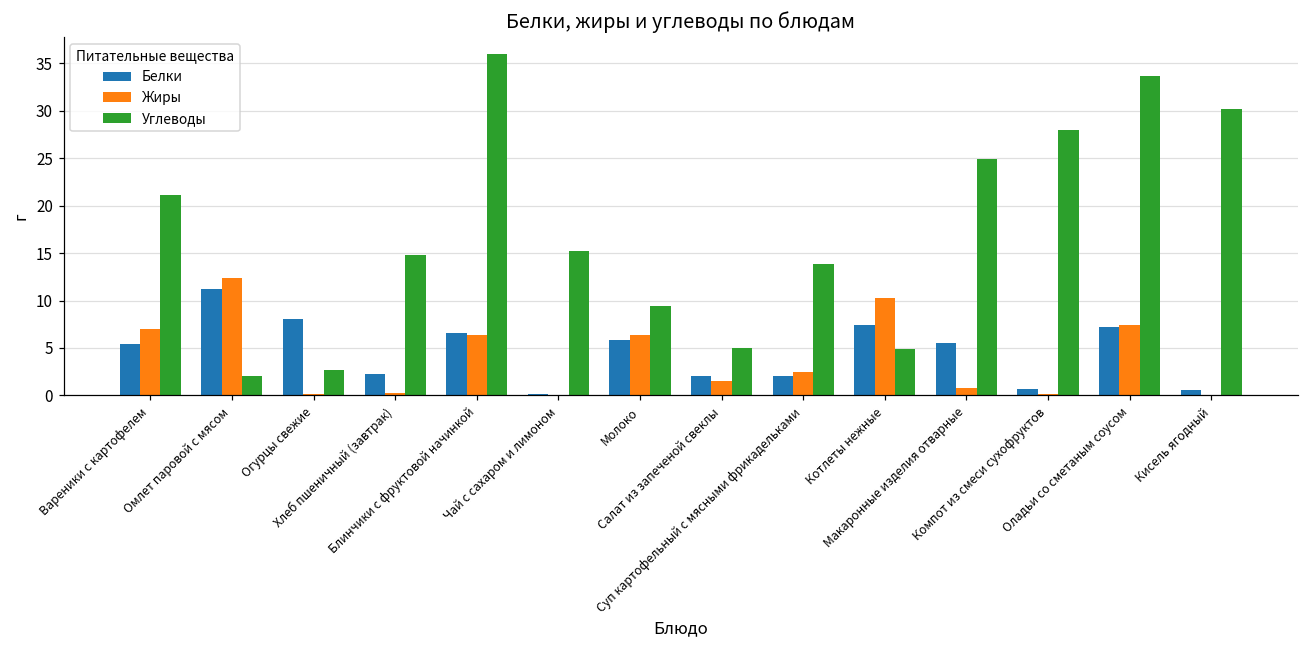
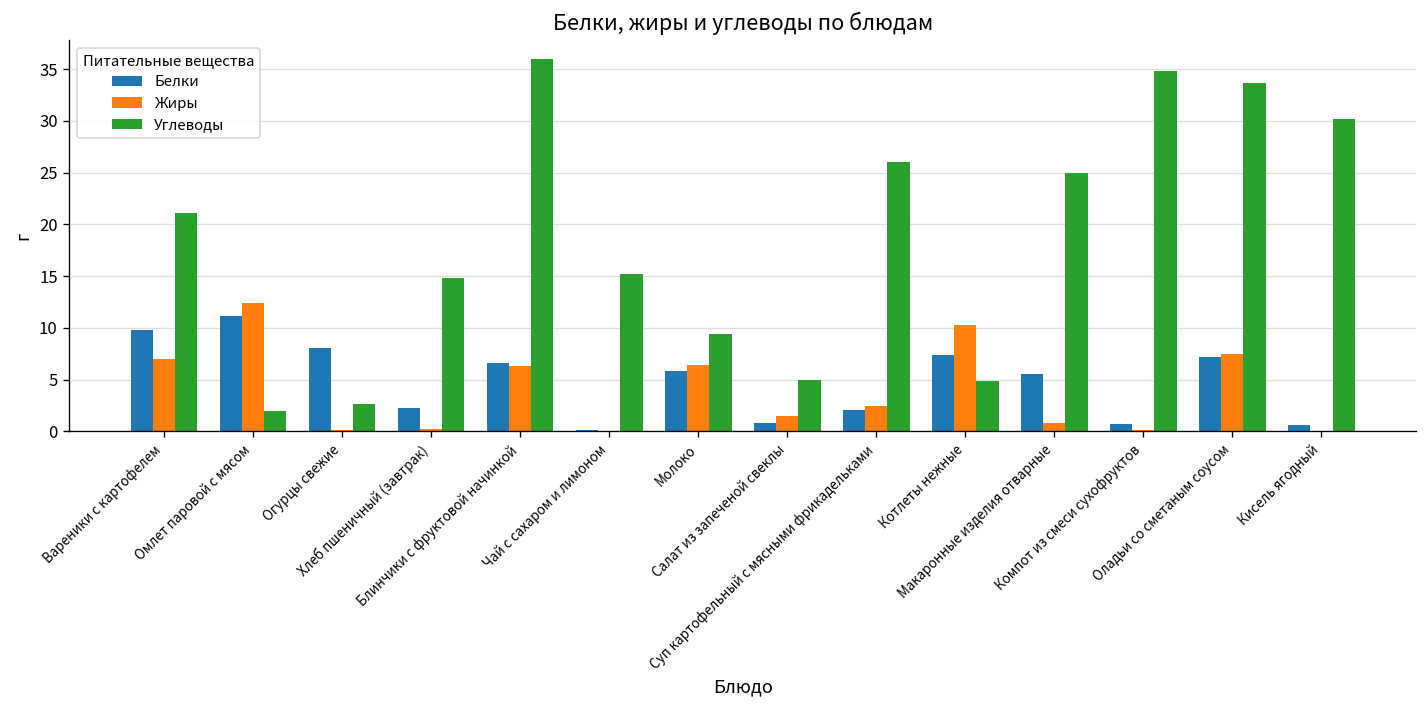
  {
    "Белки": {
-     "Вареники с картофелем": 5,
+     "Вареники с картофелем": 10,
      "Омлет паровой с мясом": 11,
      "Огурцы свежие": 8,
      "Хлеб пшеничный (завтрак)": 2,
      "Блинчики с фруктовой начинкой": 7,
      "Молоко": 6,
-     "Салат из запеченой свеклы": 2,
+     "Салат из запеченой свеклы": 1,
      "Суп картофельный с мясными фрикадельками": 2,
      "Котлеты нежные": 7,
      "Макаронные изделия отварные": 6,
      "Компот из смеси сухофруктов": 1,
      "Оладьи со сметаным соусом": 7,
      "Кисель ягодный": 1
    },
    "Жиры": {
      "Вареники с картофелем": 7,
      "Омлет паровой с мясом": 12,
      "Блинчики с фруктовой начинкой": 6,
      "Молоко": 6,
      "Салат из запеченой свеклы": 2,
      "Суп картофельный с мясными фрикадельками": 2,
      "Котлеты нежные": 10,
      "Макаронные изделия отварные": 1,
      "Оладьи со сметаным соусом": 7
    },
    "Углеводы": {
      "Вареники с картофелем": 21,
      "Омлет паровой с мясом": 2,
      "Огурцы свежие": 3,
      "Хлеб пшеничный (завтрак)": 15,
      "Блинчики с фруктовой начинкой": 36,
      "Чай с сахаром и лимоном": 15,
      "Молоко": 9,
      "Салат из запеченой свеклы": 5,
-     "Суп картофельный с мясными фрикадельками": 14,
+     "Суп картофельный с мясными фрикадельками": 26,
      "Котлеты нежные": 5,
      "Макаронные изделия отварные": 25,
-     "Компот из смеси сухофруктов": 28,
+     "Компот из смеси сухофруктов": 35,
      "Оладьи со сметаным соусом": 34,
      "Кисель ягодный": 30
    }
  }
